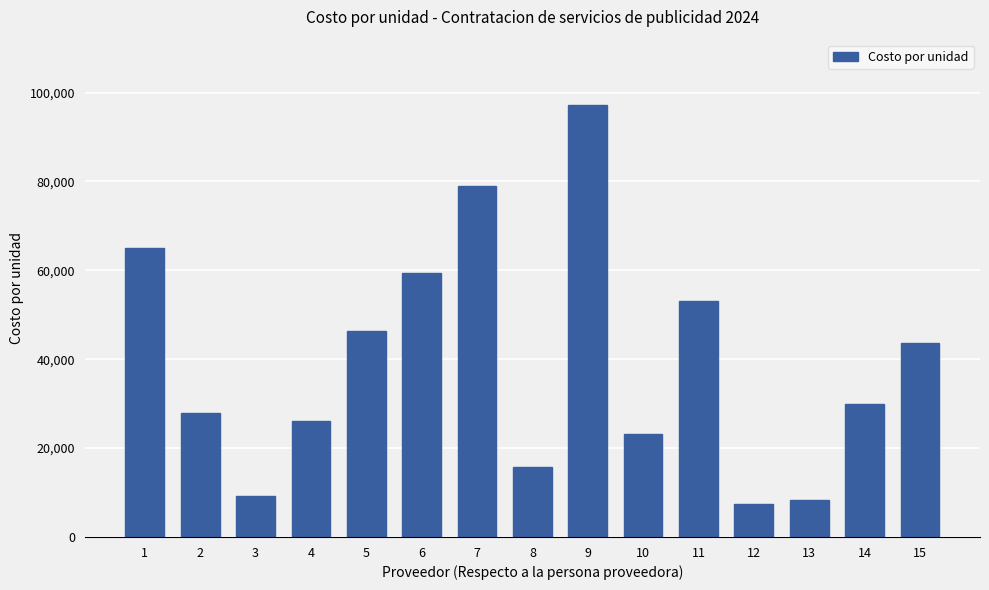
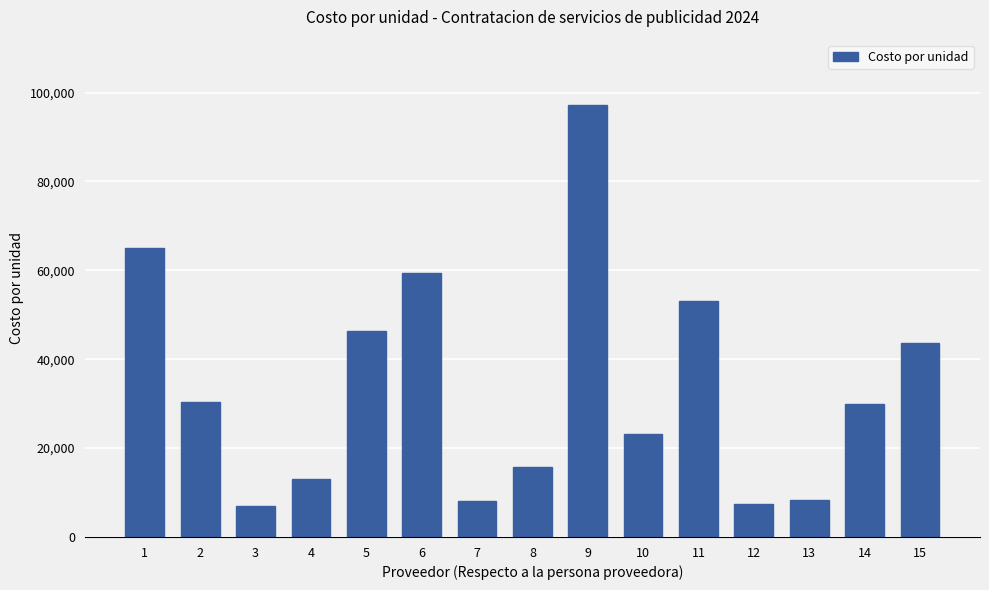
  {
    "1": "65,000",
-   "2": "28,000",
-   "3": "9,000",
-   "4": "26,000",
+   "2": "30,000",
+   "3": "7,000",
+   "4": "13,000",
    "5": "46,000",
    "6": "59,000",
-   "7": "79,000",
+   "7": "8,000",
    "8": "16,000",
    "9": "97,000",
    "10": "23,000",
    "11": "53,000",
    "12": "7,000",
    "13": "8,000",
    "14": "30,000",
    "15": "44,000"
  }
